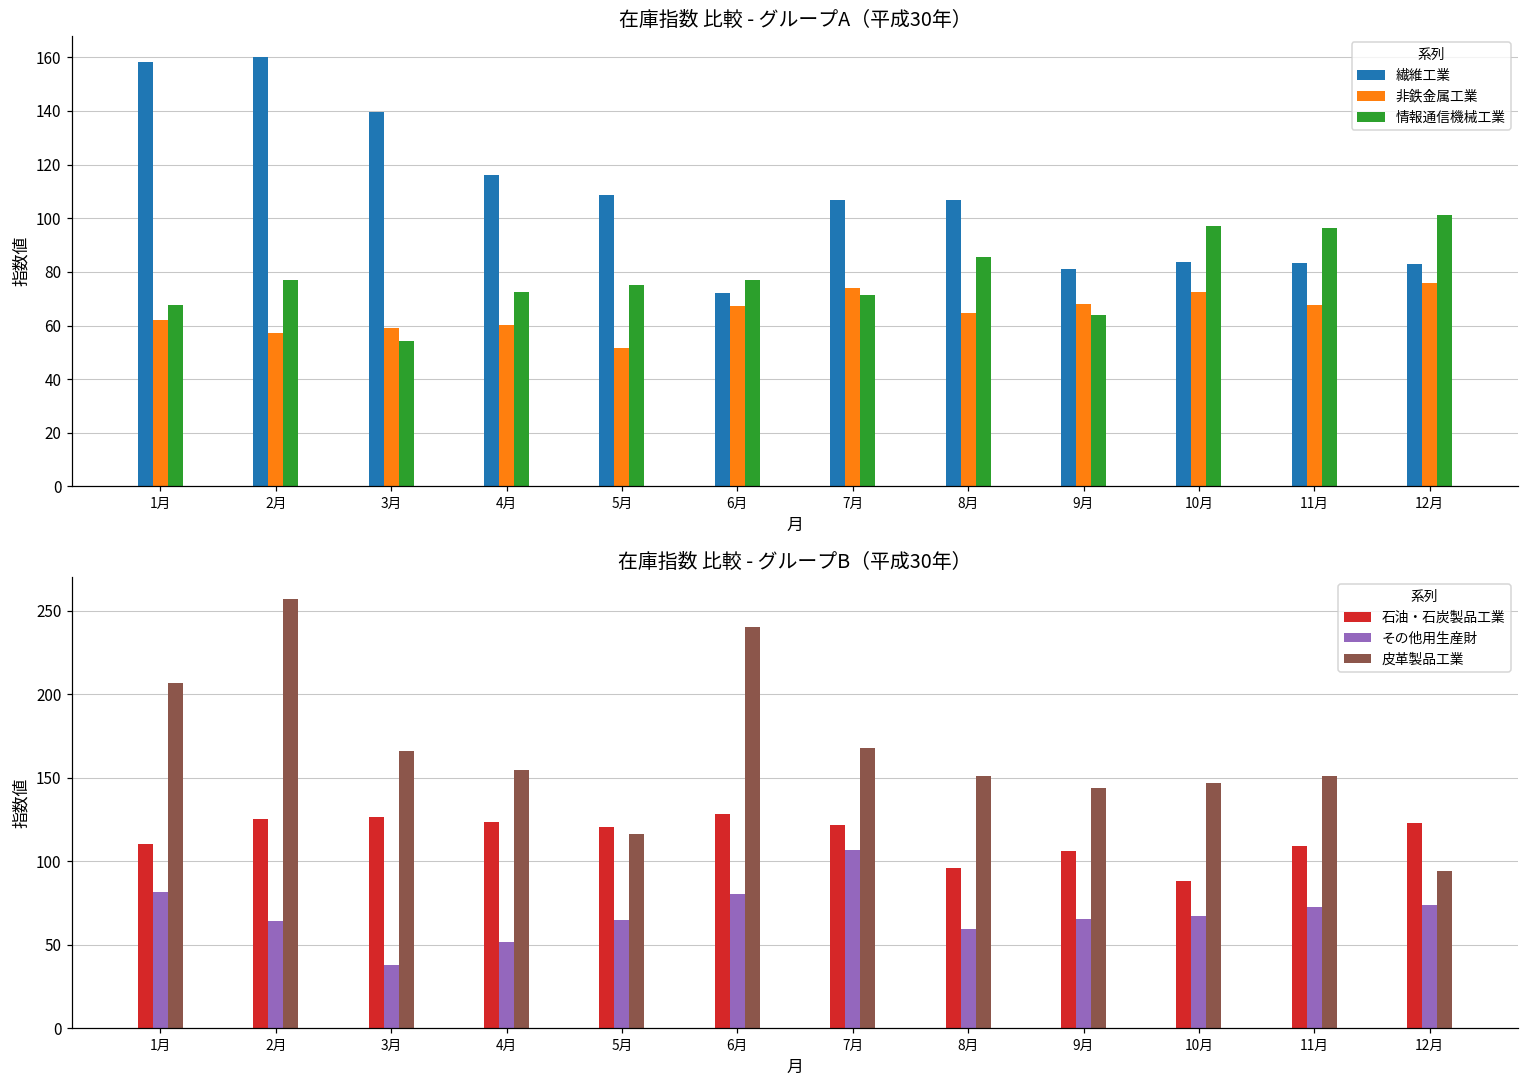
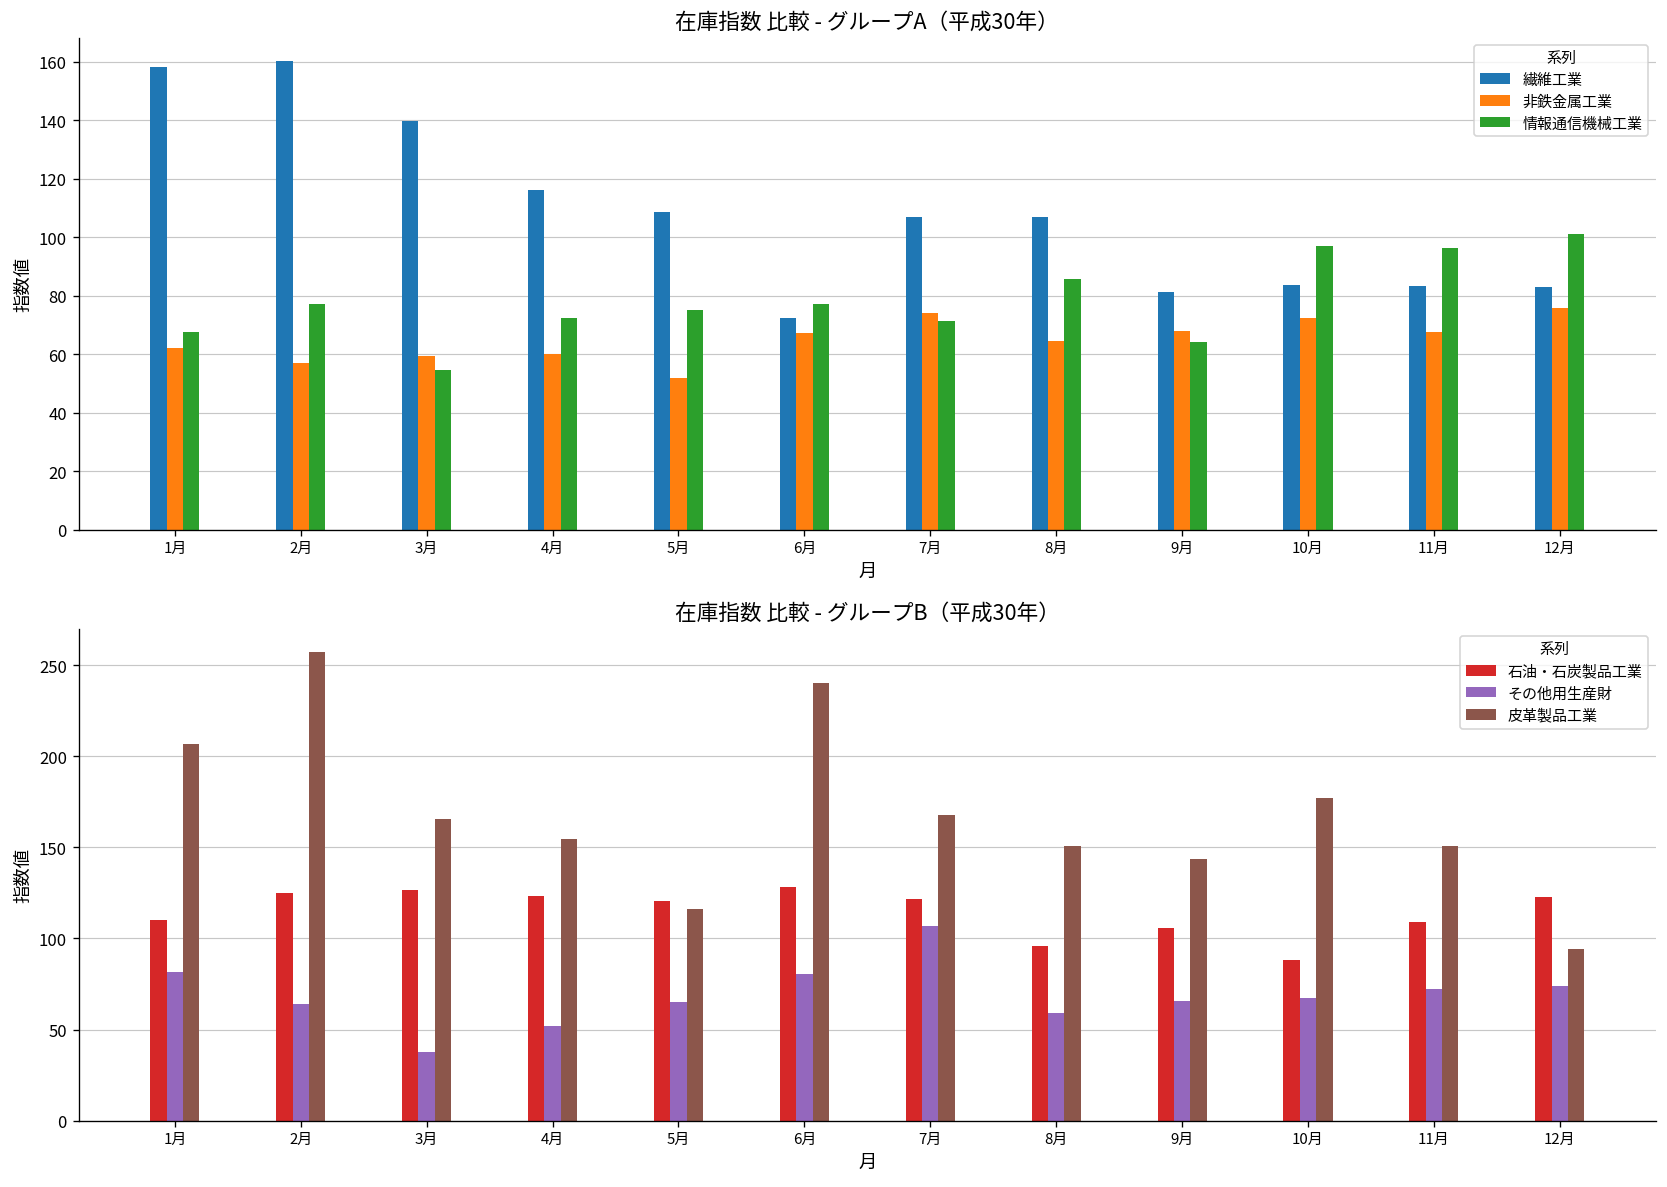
  {
    "在庫指数 比較 - グループA（平成30年）": {
      "繊維工業": {
        "1月": 158,
        "2月": 160,
        "3月": 140,
        "4月": 116,
        "5月": 109,
        "6月": 72,
        "7月": 107,
        "8月": 107,
        "9月": 81,
        "10月": 84,
        "11月": 83,
        "12月": 83
      },
      "非鉄金属工業": {
        "1月": 62,
        "2月": 57,
        "3月": 59,
        "4月": 60,
        "5月": 52,
        "6月": 67,
        "7月": 74,
        "8月": 65,
        "9月": 68,
        "10月": 72,
        "11月": 68,
        "12月": 76
      },
      "情報通信機械工業": {
        "1月": 68,
        "2月": 77,
        "3月": 54,
        "4月": 72,
        "5月": 75,
        "6月": 77,
        "7月": 71,
        "8月": 86,
        "9月": 64,
        "10月": 97,
        "11月": 96,
        "12月": 101
      }
    },
    "在庫指数 比較 - グループB（平成30年）": {
      "石油・石炭製品工業": {
        "1月": 110,
        "2月": 125,
        "3月": 127,
        "4月": 123,
        "5月": 120,
        "6月": 128,
        "7月": 122,
        "8月": 96,
        "9月": 106,
        "10月": 88,
        "11月": 109,
        "12月": 123
      },
      "その他用生産財": {
        "1月": 82,
        "2月": 64,
        "3月": 38,
        "4月": 52,
        "5月": 65,
        "6月": 81,
        "7月": 107,
        "8月": 59,
        "9月": 66,
        "10月": 67,
        "11月": 72,
        "12月": 74
      },
      "皮革製品工業": {
        "1月": 207,
        "2月": 257,
        "3月": 166,
        "4月": 155,
        "5月": 116,
        "6月": 240,
        "7月": 168,
        "8月": 151,
        "9月": 144,
-       "10月": 147,
+       "10月": 177,
        "11月": 151,
        "12月": 94
      }
    }
  }
